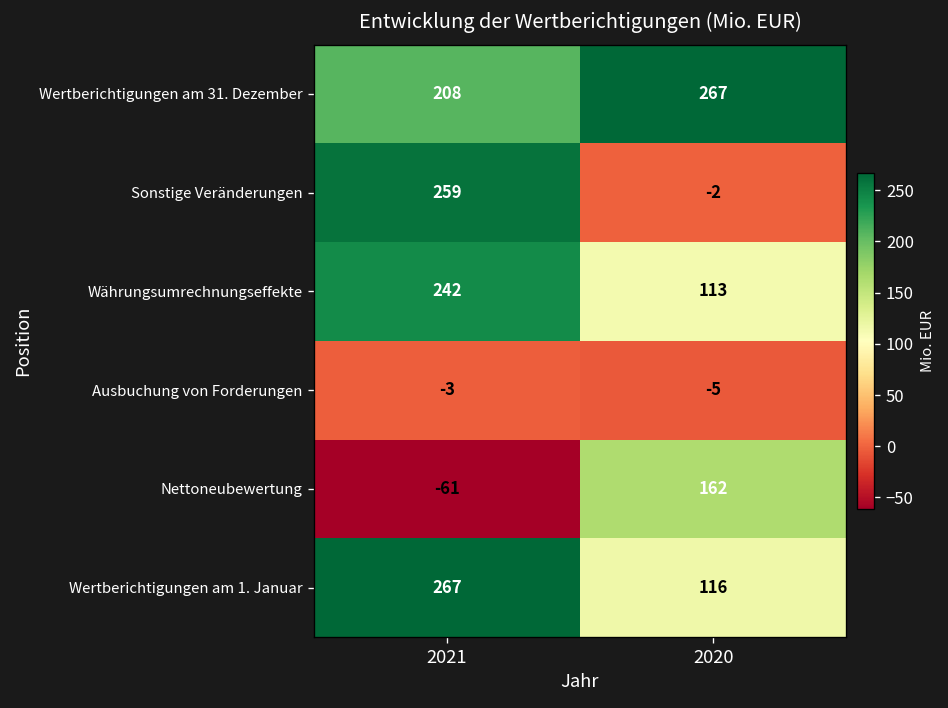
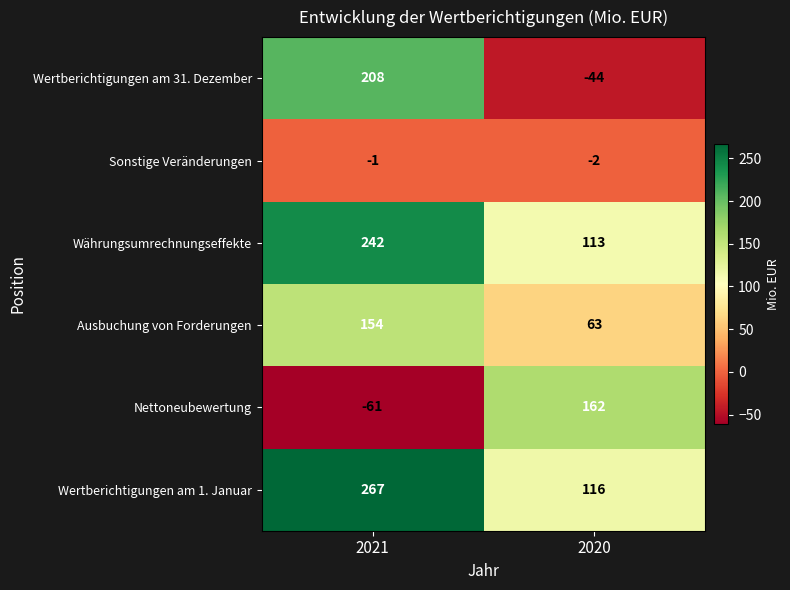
  {
    "Wertberichtigungen am 31. Dezember": {
      "2021": 208,
-     "2020": 267
+     "2020": -44
    },
    "Sonstige Veränderungen": {
-     "2021": 259,
+     "2021": -1,
      "2020": -2
    },
    "Währungsumrechnungseffekte": {
      "2021": 242,
      "2020": 113
    },
    "Ausbuchung von Forderungen": {
-     "2021": -3,
-     "2020": -5
+     "2021": 154,
+     "2020": 63
    },
    "Nettoneubewertung": {
      "2021": -61,
      "2020": 162
    },
    "Wertberichtigungen am 1. Januar": {
      "2021": 267,
      "2020": 116
    }
  }
